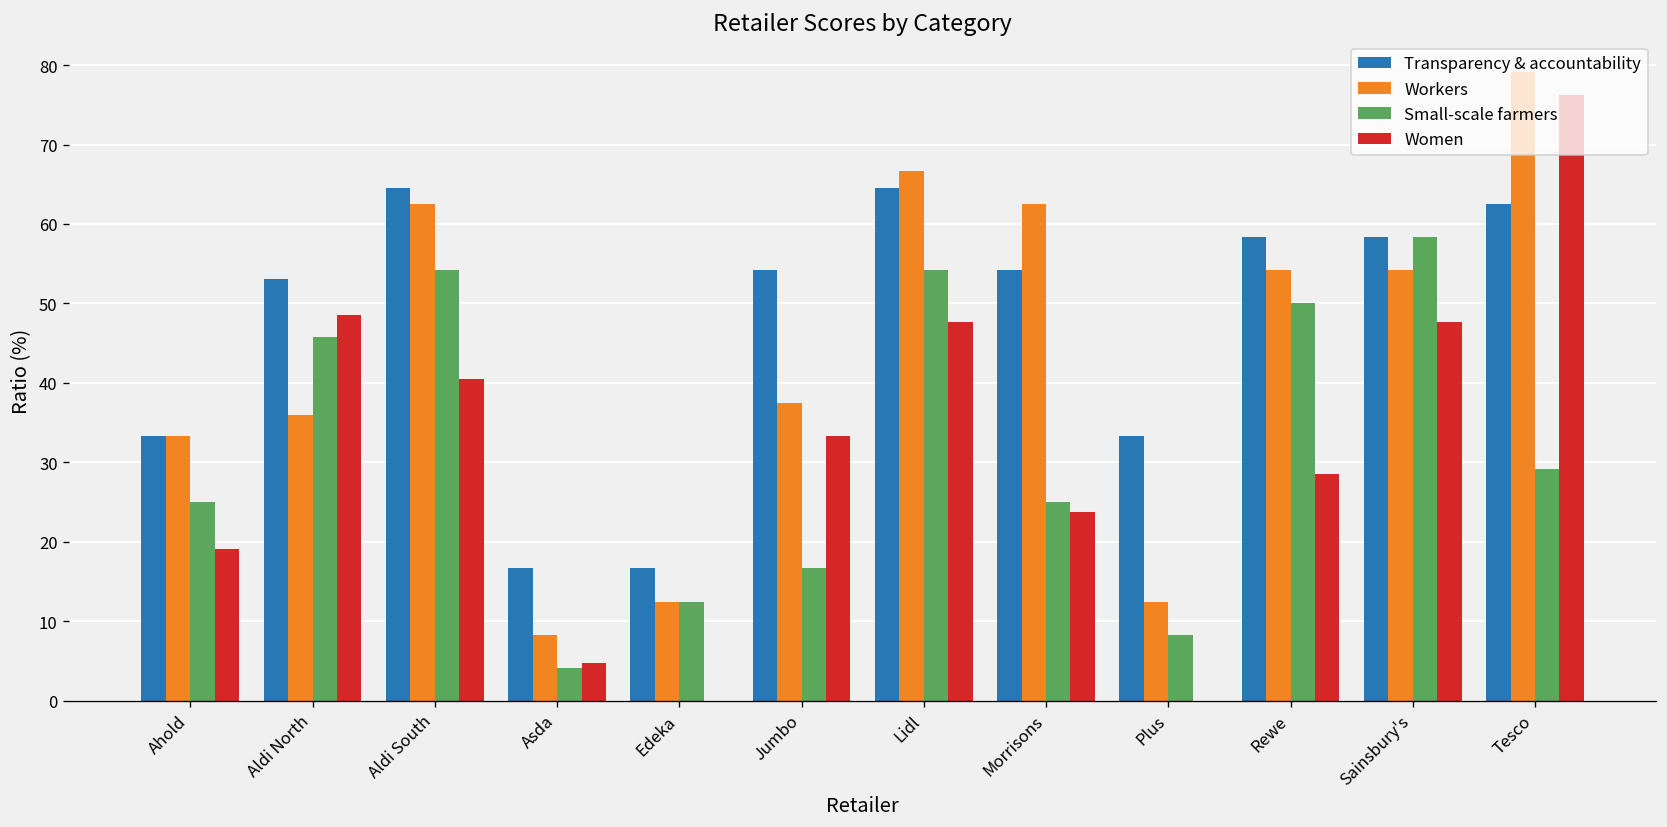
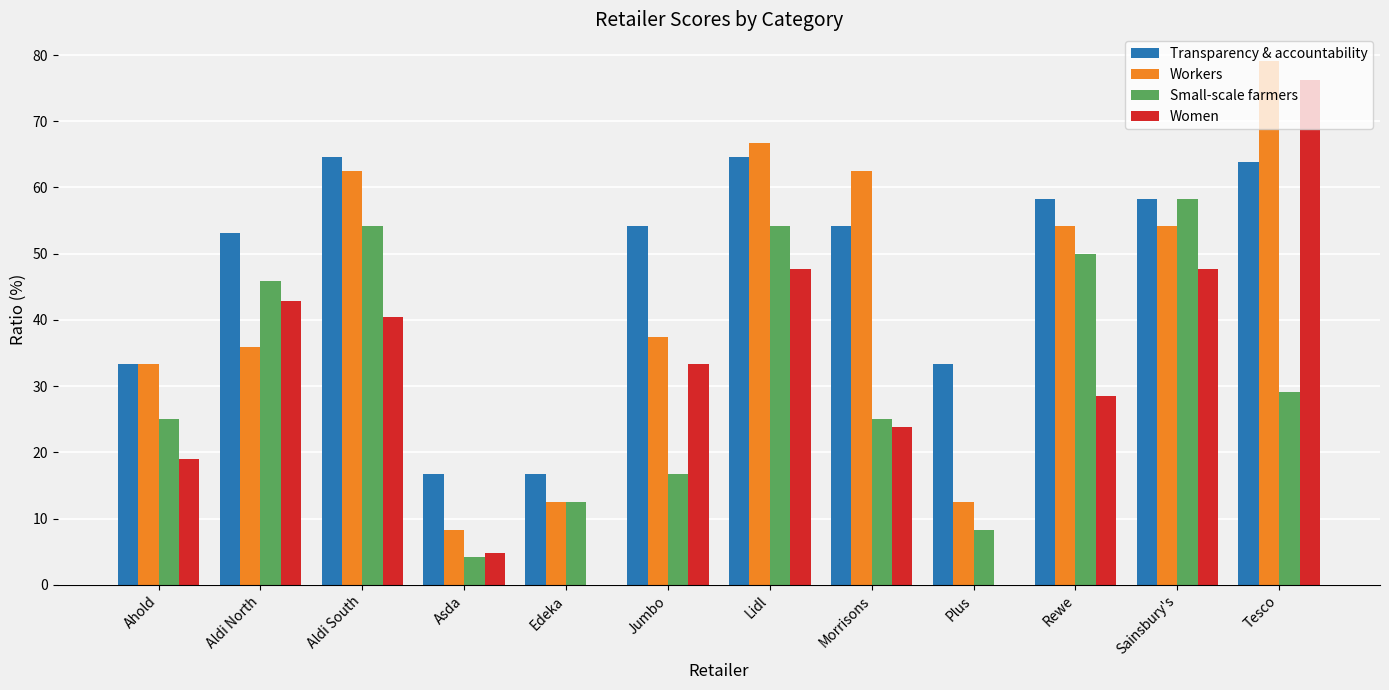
  {
    "Transparency & accountability": {
      "Ahold": 33,
      "Aldi North": 53,
      "Aldi South": 65,
      "Asda": 17,
      "Edeka": 17,
      "Jumbo": 54,
      "Lidl": 65,
      "Morrisons": 54,
      "Plus": 33,
      "Rewe": 58,
      "Sainsbury's": 58,
-     "Tesco": 63
+     "Tesco": 64
    },
    "Workers": {
      "Ahold": 33,
      "Aldi North": 36,
      "Aldi South": 63,
      "Asda": 8,
      "Edeka": 13,
      "Jumbo": 38,
      "Lidl": 67,
      "Morrisons": 63,
      "Plus": 13,
      "Rewe": 54,
      "Sainsbury's": 54
    },
    "Small-scale farmers": {
      "Ahold": 25,
      "Aldi North": 46,
      "Aldi South": 54,
      "Asda": 4,
      "Edeka": 13,
      "Jumbo": 17,
      "Lidl": 54,
      "Morrisons": 25,
      "Plus": 8,
      "Rewe": 50,
      "Sainsbury's": 58,
      "Tesco": 29
    },
    "Women": {
      "Ahold": 19,
-     "Aldi North": 49,
+     "Aldi North": 43,
      "Aldi South": 40,
      "Asda": 5,
      "Edeka": 0,
      "Jumbo": 33,
      "Lidl": 48,
      "Morrisons": 24,
      "Plus": 0,
      "Rewe": 29,
      "Sainsbury's": 48
    }
  }
